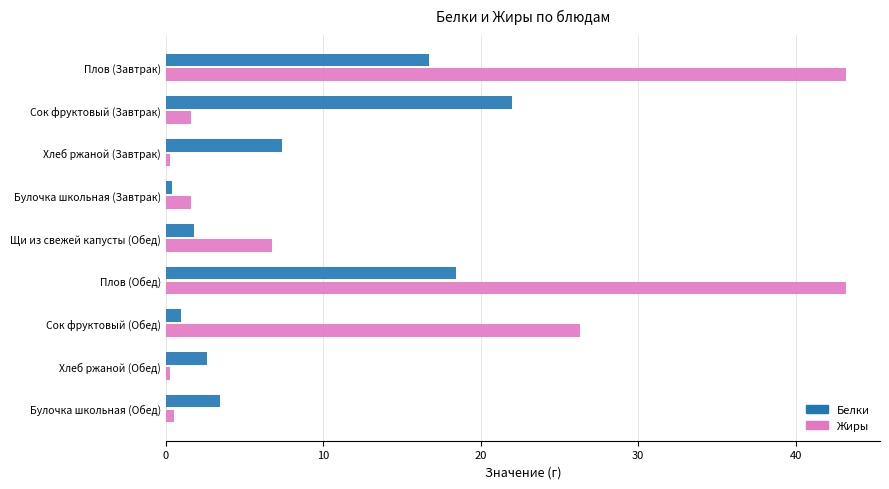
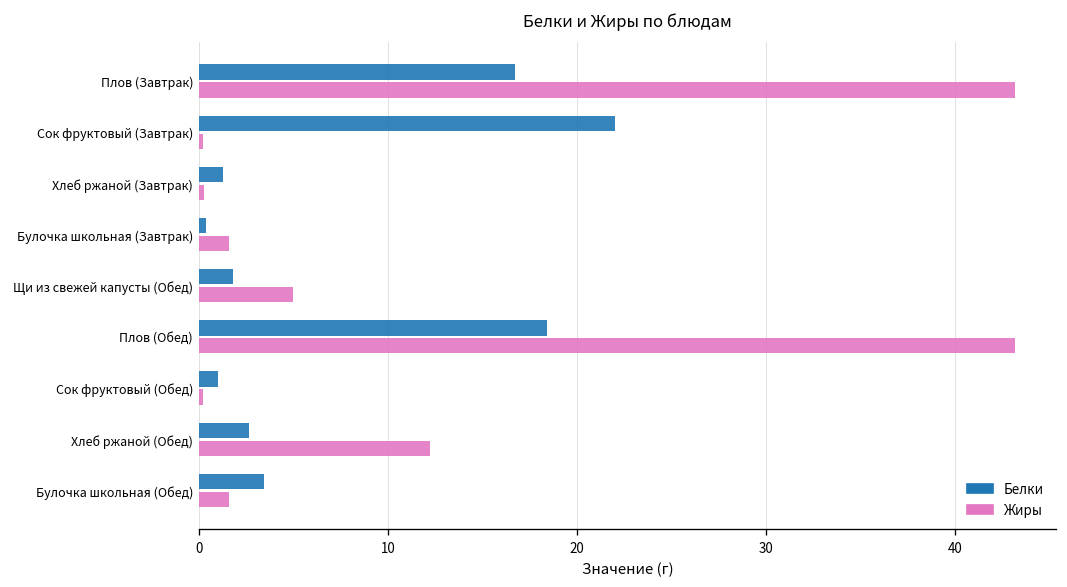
  {
    "Белки": {
      "Плов (Завтрак)": 16.7,
      "Сок фруктовый (Завтрак)": 22.0,
-     "Хлеб ржаной (Завтрак)": 7.4,
+     "Хлеб ржаной (Завтрак)": 1.3,
      "Булочка школьная (Завтрак)": 0.4,
      "Щи из свежей капусты (Обед)": 1.8,
      "Плов (Обед)": 18.4,
      "Сок фруктовый (Обед)": 1.0,
      "Хлеб ржаной (Обед)": 2.6,
      "Булочка школьная (Обед)": 3.5
    },
    "Жиры": {
      "Плов (Завтрак)": 43.2,
-     "Сок фруктовый (Завтрак)": 1.6,
+     "Сок фруктовый (Завтрак)": 0.2,
      "Хлеб ржаной (Завтрак)": 0.3,
      "Булочка школьная (Завтрак)": 1.6,
-     "Щи из свежей капусты (Обед)": 6.8,
+     "Щи из свежей капусты (Обед)": 5.0,
      "Плов (Обед)": 43.2,
-     "Сок фруктовый (Обед)": 26.3,
-     "Хлеб ржаной (Обед)": 0.3,
-     "Булочка школьная (Обед)": 0.5
+     "Сок фруктовый (Обед)": 0.2,
+     "Хлеб ржаной (Обед)": 12.3,
+     "Булочка школьная (Обед)": 1.6
    }
  }
